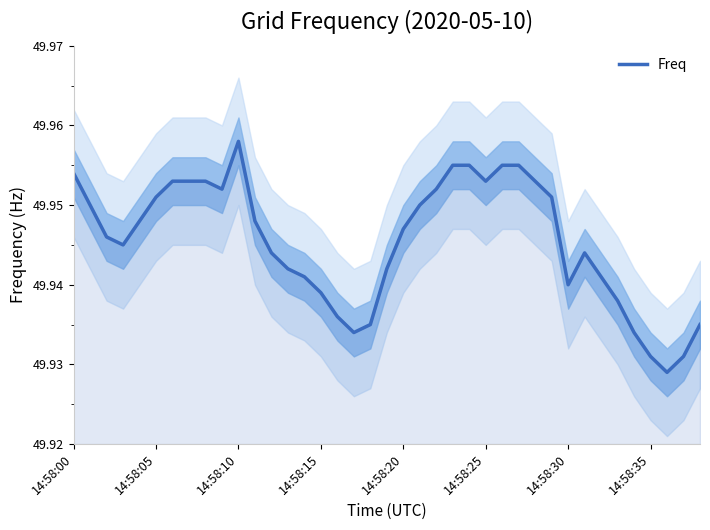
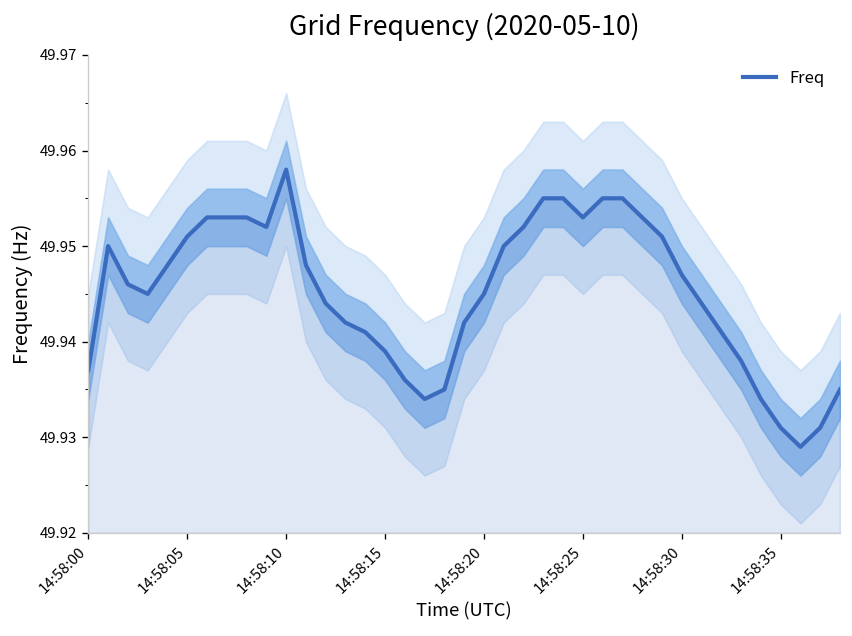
  {
    "Freq": {
-     "14:58:00": 49.954,
+     "14:58:00": 49.937,
      "14:58:05": 49.951,
      "14:58:10": 49.958,
      "14:58:15": 49.939,
-     "14:58:20": 49.947,
+     "14:58:20": 49.945,
      "14:58:25": 49.953,
-     "14:58:30": 49.940,
+     "14:58:30": 49.947,
      "14:58:35": 49.931
    }
  }
